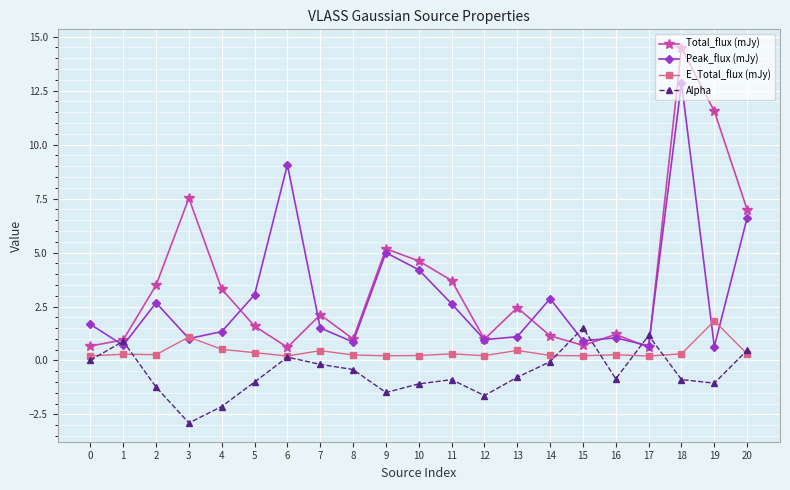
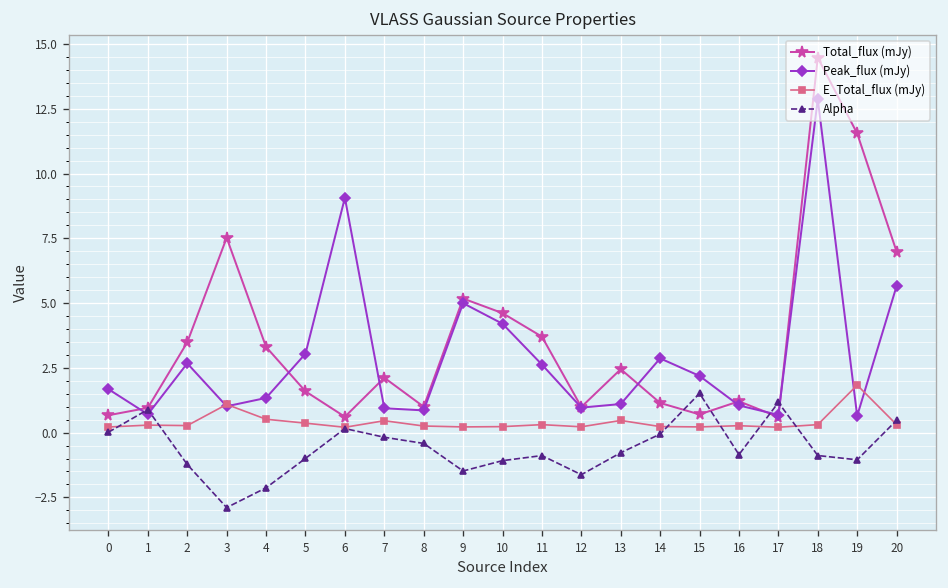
  {
    "Peak_flux (mJy)": {
      "0": 1.7,
      "1": 0.7,
      "2": 2.7,
      "4": 1.3,
      "5": 3.0,
      "6": 9.1,
-     "7": 1.5,
+     "7": 0.9,
      "8": 0.9,
      "9": 5.0,
      "10": 4.2,
      "11": 2.6,
      "13": 1.1,
      "14": 2.9,
-     "15": 0.9,
+     "15": 2.2,
      "16": 1.0,
      "19": 0.6,
-     "20": 6.6
+     "20": 5.7
    },
    "Alpha": {
      "0": 0.0,
      "2": -1.2,
      "3": -2.9,
      "4": -2.1,
      "5": -1.0,
      "7": -0.2,
      "8": -0.4,
      "9": -1.5,
      "10": -1.1,
      "11": -0.9,
      "12": -1.6,
      "13": -0.8,
      "14": -0.1,
      "15": 1.5,
      "16": -0.9,
      "17": 1.2,
      "18": -0.9,
      "19": -1.1,
      "20": 0.5
    }
  }
